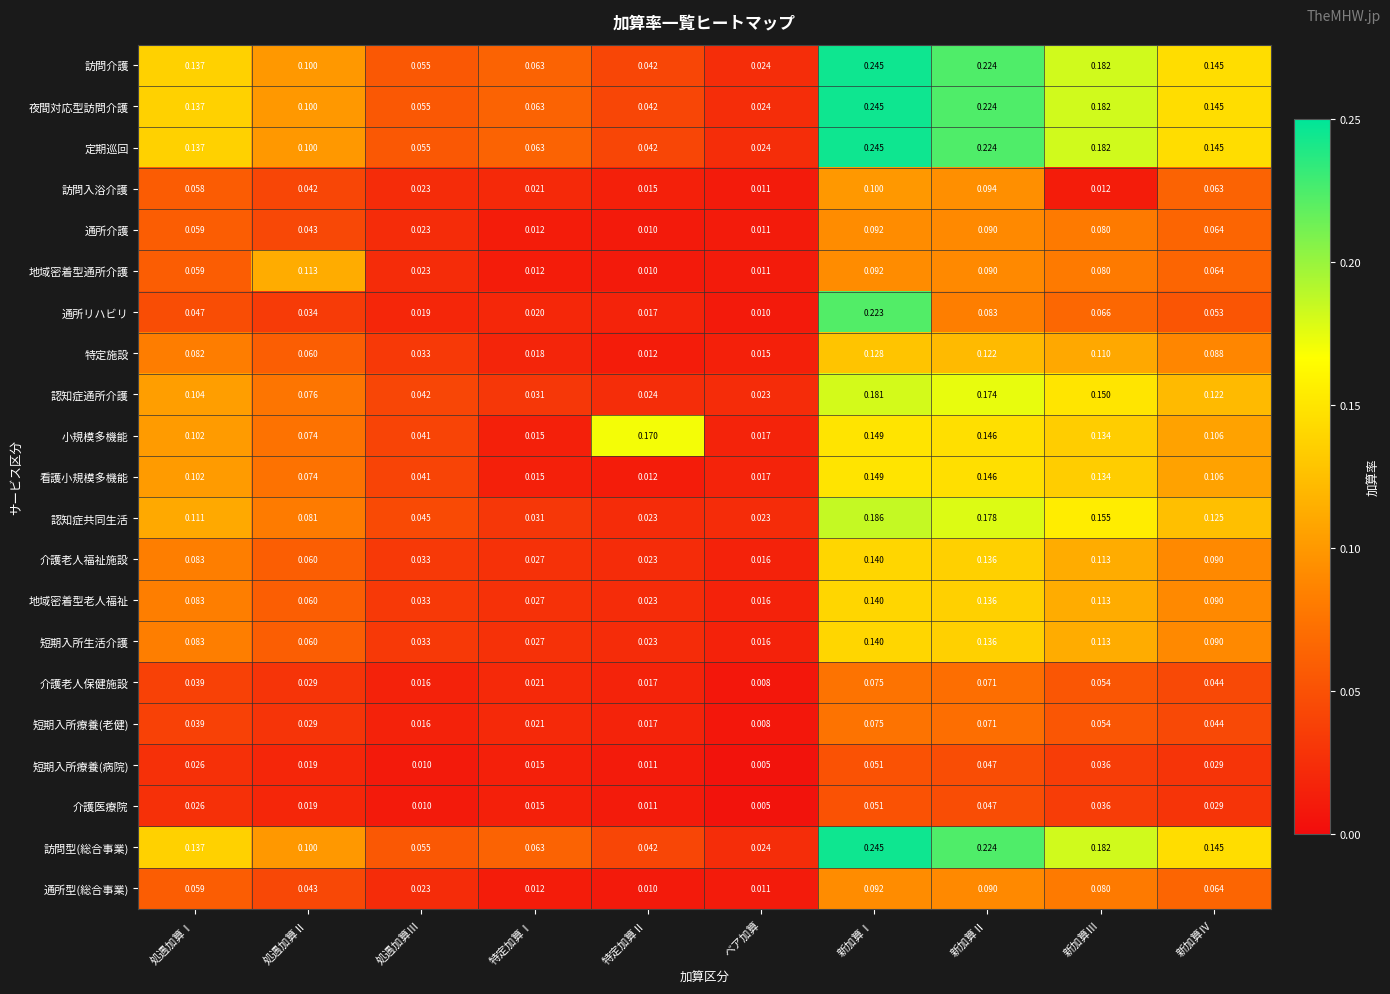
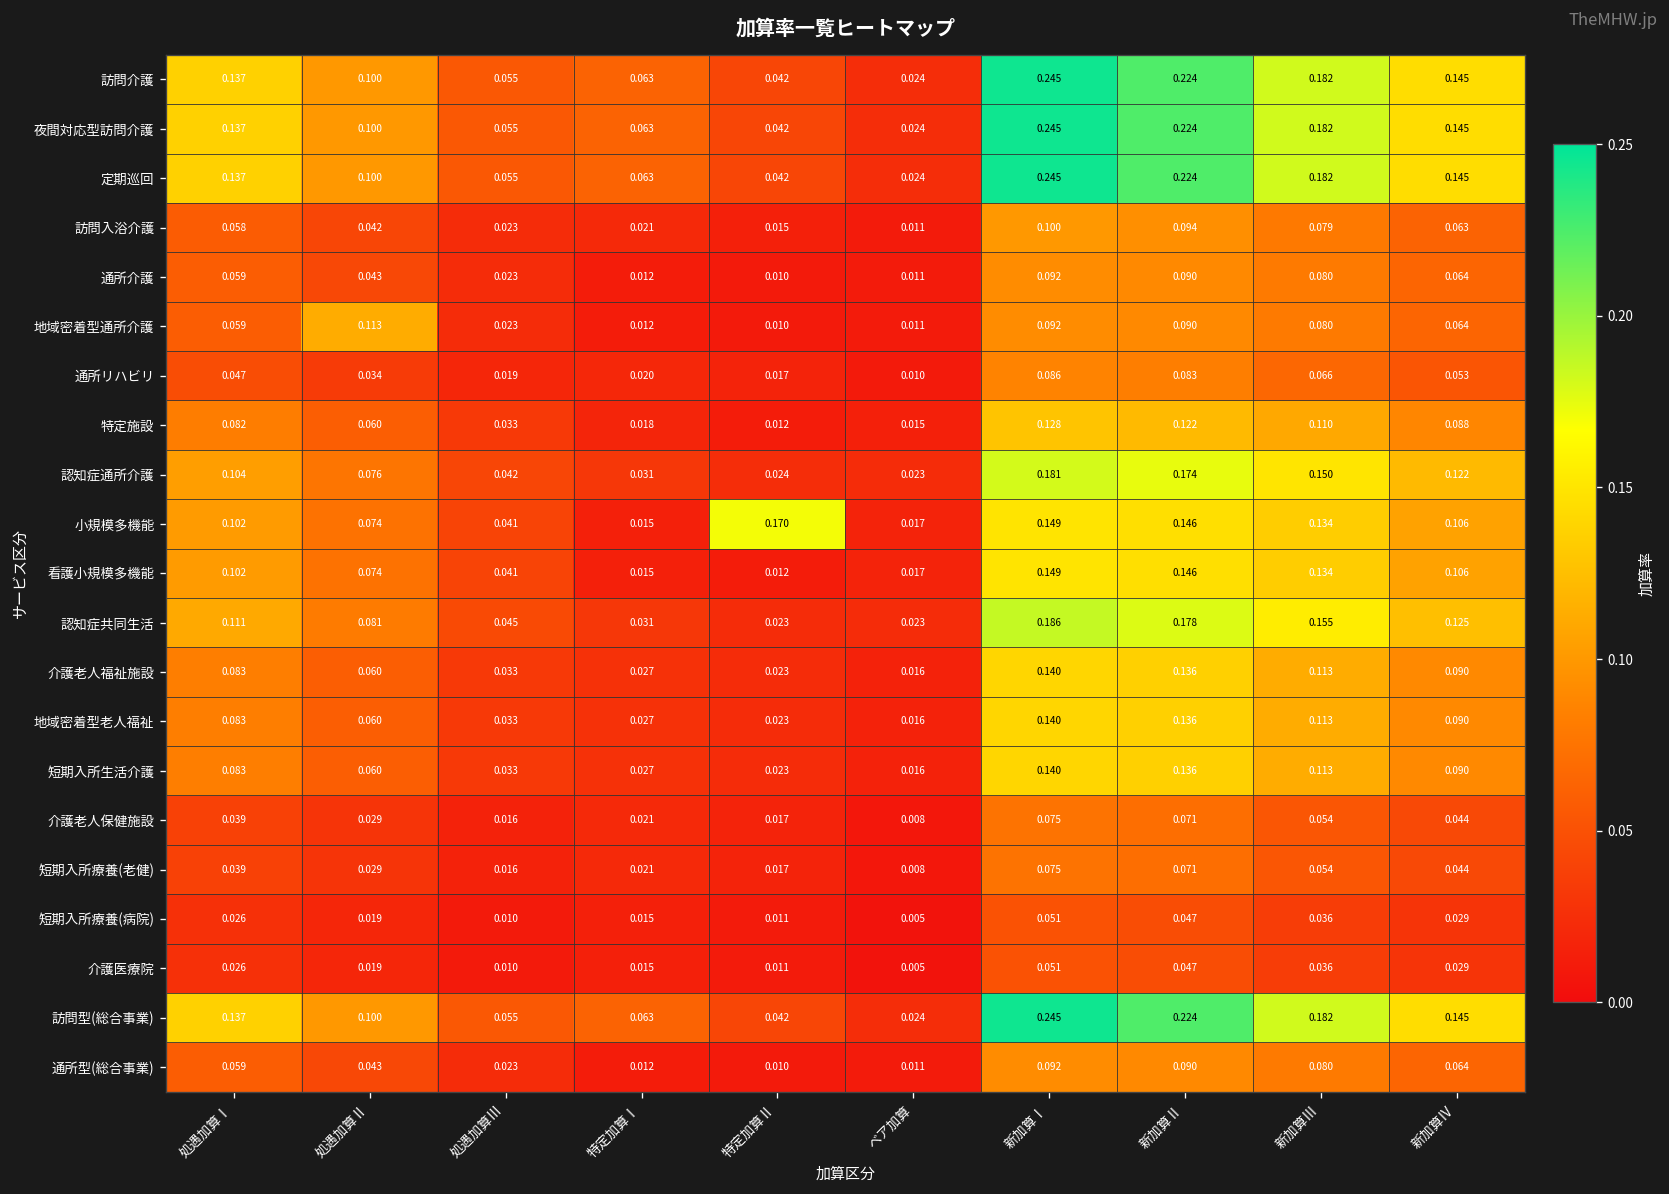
  {
    "訪問入浴介護": {
      "処遇加算Ⅰ": 0.058,
      "処遇加算Ⅱ": 0.042,
      "処遇加算Ⅲ": 0.023,
      "特定加算Ⅰ": 0.021,
      "特定加算Ⅱ": 0.015,
      "ベア加算": 0.011,
      "新加算Ⅰ": 0.100,
      "新加算Ⅱ": 0.094,
-     "新加算Ⅲ": 0.012,
+     "新加算Ⅲ": 0.079,
      "新加算Ⅳ": 0.063
    },
    "通所リハビリ": {
      "処遇加算Ⅰ": 0.047,
      "処遇加算Ⅱ": 0.034,
      "処遇加算Ⅲ": 0.019,
      "特定加算Ⅰ": 0.020,
      "特定加算Ⅱ": 0.017,
      "ベア加算": 0.010,
-     "新加算Ⅰ": 0.223,
+     "新加算Ⅰ": 0.086,
      "新加算Ⅱ": 0.083,
      "新加算Ⅲ": 0.066,
      "新加算Ⅳ": 0.053
    }
  }
